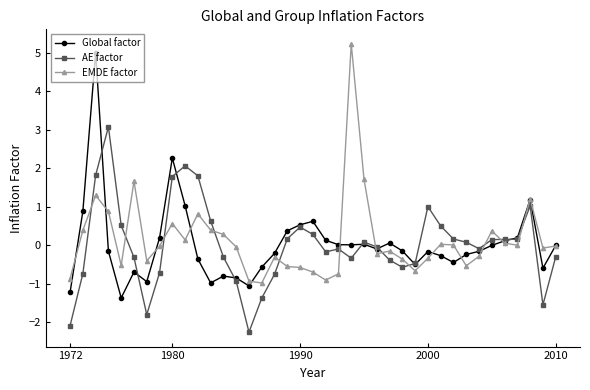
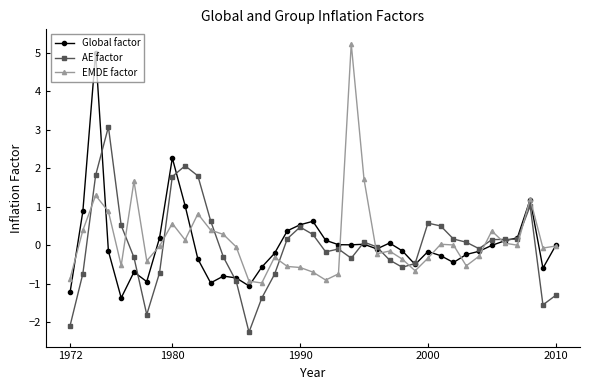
  {
    "Global factor": {
      "1972": -1.2,
      "1980": 2.3,
      "2000": -0.2
    },
    "AE factor": {
      "1972": -2.1,
      "1980": 1.8,
-     "2000": 1.0,
-     "2010": -0.3
+     "2000": 0.6,
+     "2010": -1.3
    },
    "EMDE factor": {
      "1972": -0.9,
      "1980": 0.6,
      "1990": -0.6,
      "2000": -0.3
    }
  }
